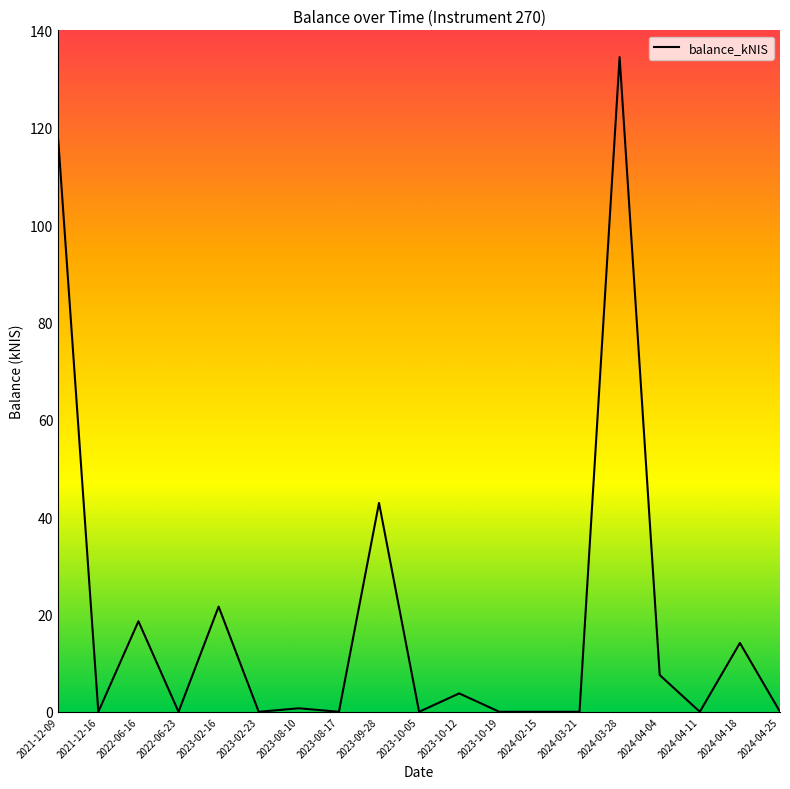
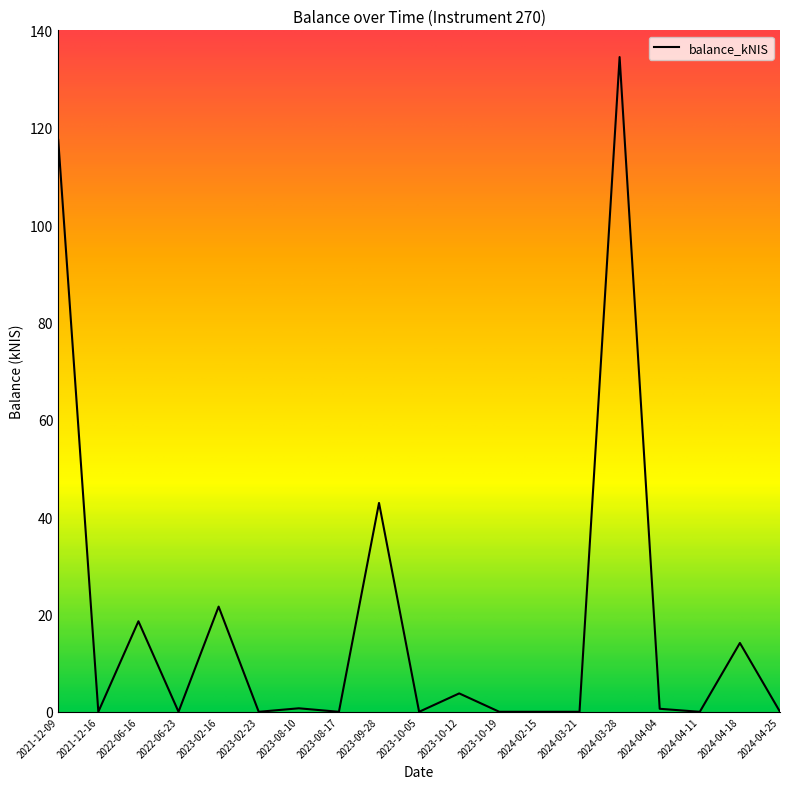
  {
    "2021-12-09": 117,
    "2021-12-16": 0,
    "2022-06-16": 19,
    "2022-06-23": 0,
    "2023-02-16": 22,
    "2023-02-23": 0,
    "2023-08-10": 1,
    "2023-08-17": 0,
    "2023-09-28": 43,
    "2023-10-05": 0,
    "2023-10-12": 4,
    "2023-10-19": 0,
    "2024-02-15": 0,
    "2024-03-21": 0,
    "2024-03-28": 135,
-   "2024-04-04": 8,
+   "2024-04-04": 1,
    "2024-04-11": 0,
    "2024-04-18": 14,
    "2024-04-25": 0
  }
